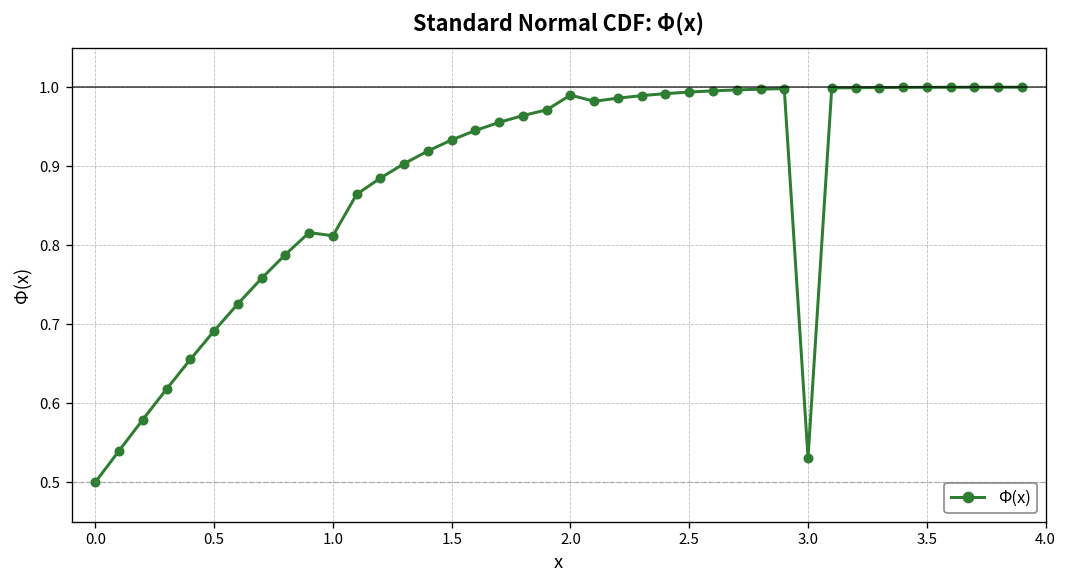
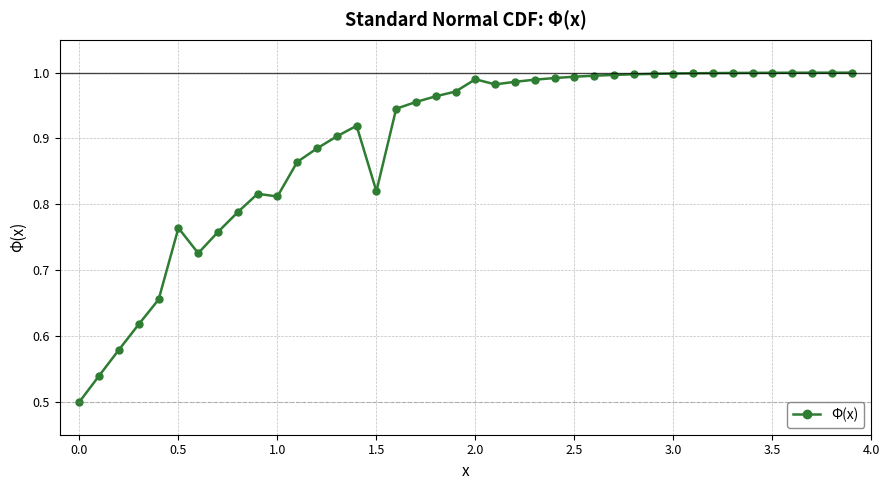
  {
    "0.0": 0.50,
-   "0.5": 0.69,
+   "0.5": 0.76,
    "1.0": 0.81,
-   "1.5": 0.93,
+   "1.5": 0.82,
    "2.0": 0.99,
    "2.5": 0.99,
-   "3.0": 0.53,
+   "3.0": 1.00,
    "3.5": 1.00
  }
